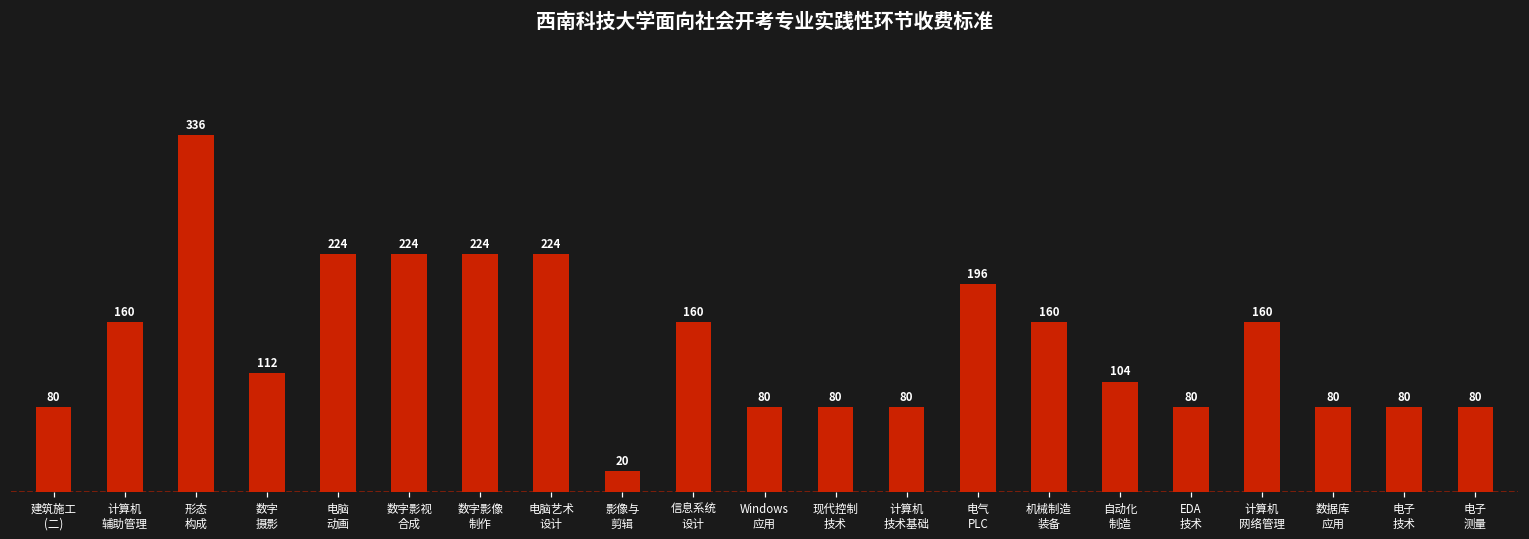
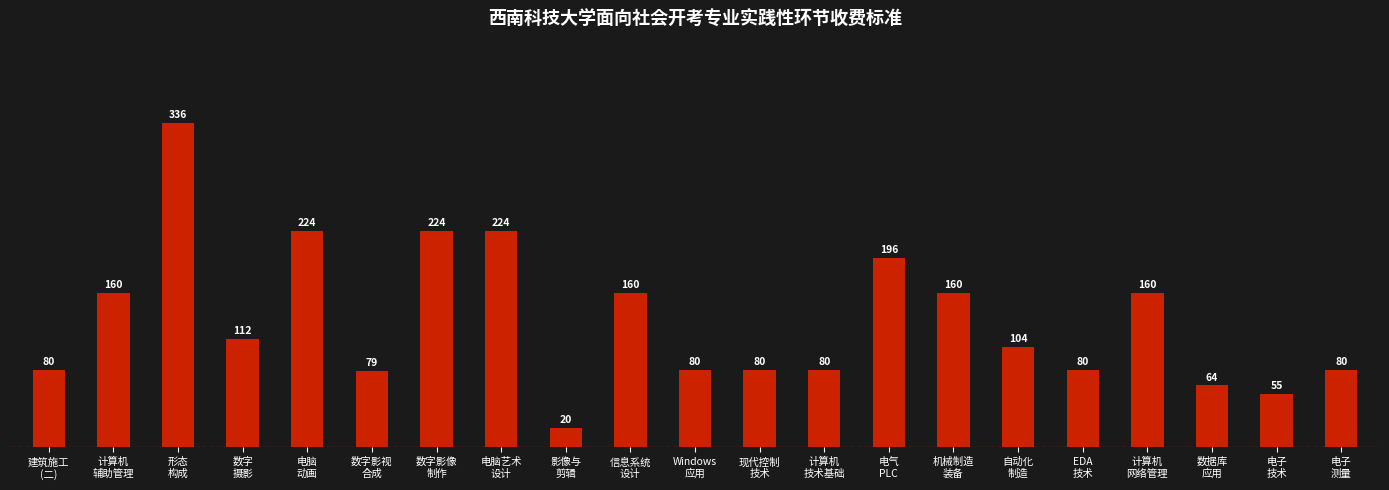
  {
    "建筑施工 (二)": 80,
    "计算机 辅助管理": 160,
    "形态 构成": 336,
    "数字 摄影": 112,
    "电脑 动画": 224,
-   "数字影视 合成": 224,
+   "数字影视 合成": 79,
    "数字影像 制作": 224,
    "电脑艺术 设计": 224,
    "影像与 剪辑": 20,
    "信息系统 设计": 160,
    "Windows 应用": 80,
    "现代控制 技术": 80,
    "计算机 技术基础": 80,
    "电气 PLC": 196,
    "机械制造 装备": 160,
    "自动化 制造": 104,
    "EDA 技术": 80,
    "计算机 网络管理": 160,
-   "数据库 应用": 80,
-   "电子 技术": 80,
+   "数据库 应用": 64,
+   "电子 技术": 55,
    "电子 测量": 80
  }
